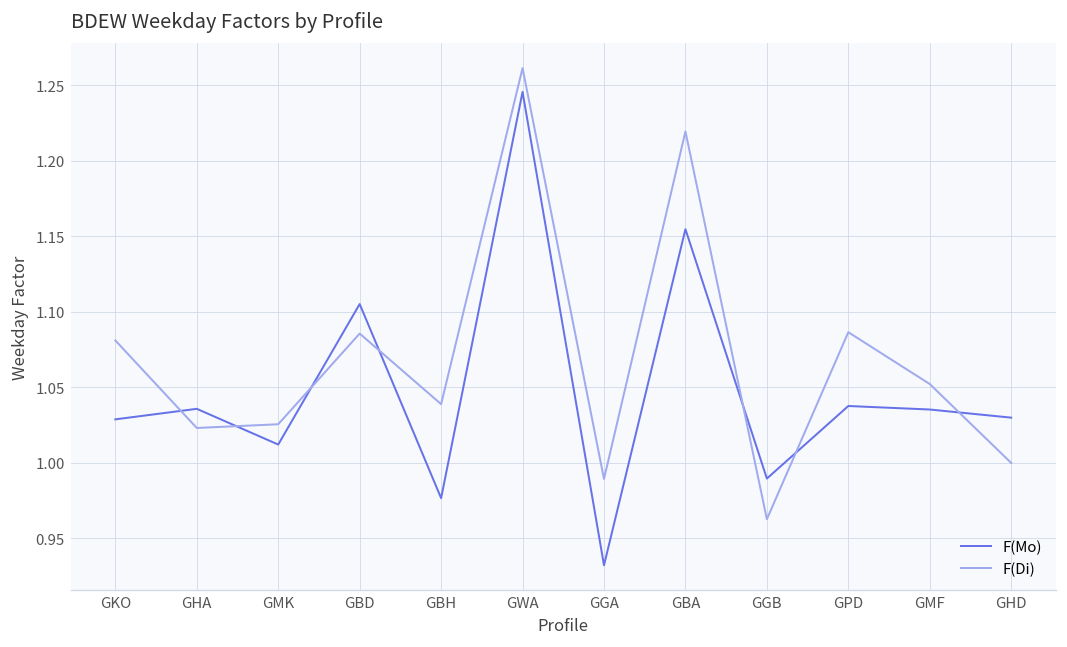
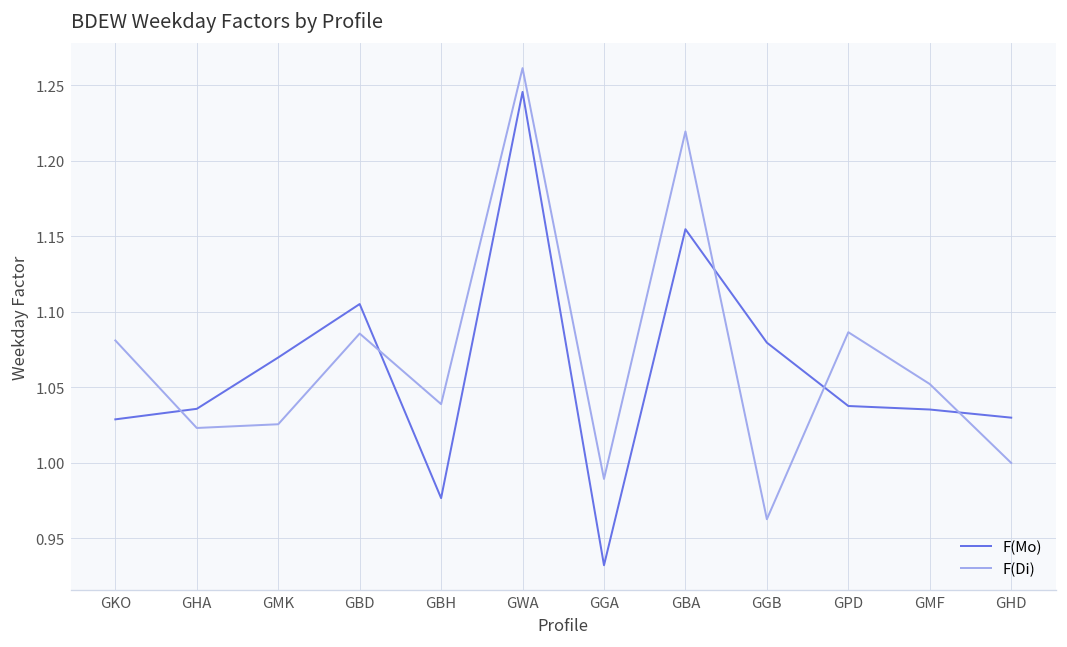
  {
    "F(Mo)": {
      "GKO": 1.029,
      "GHA": 1.036,
-     "GMK": 1.012,
+     "GMK": 1.070,
      "GBD": 1.105,
      "GBH": 0.977,
      "GWA": 1.246,
      "GGA": 0.932,
      "GBA": 1.155,
-     "GGB": 0.990,
+     "GGB": 1.080,
      "GPD": 1.038,
      "GMF": 1.035,
      "GHD": 1.030
    },
    "F(Di)": {
      "GKO": 1.081,
      "GHA": 1.023,
      "GMK": 1.026,
      "GBD": 1.086,
      "GBH": 1.039,
      "GWA": 1.261,
      "GGA": 0.989,
      "GBA": 1.220,
      "GGB": 0.963,
      "GPD": 1.087,
      "GMF": 1.052,
      "GHD": 1.000
    }
  }
